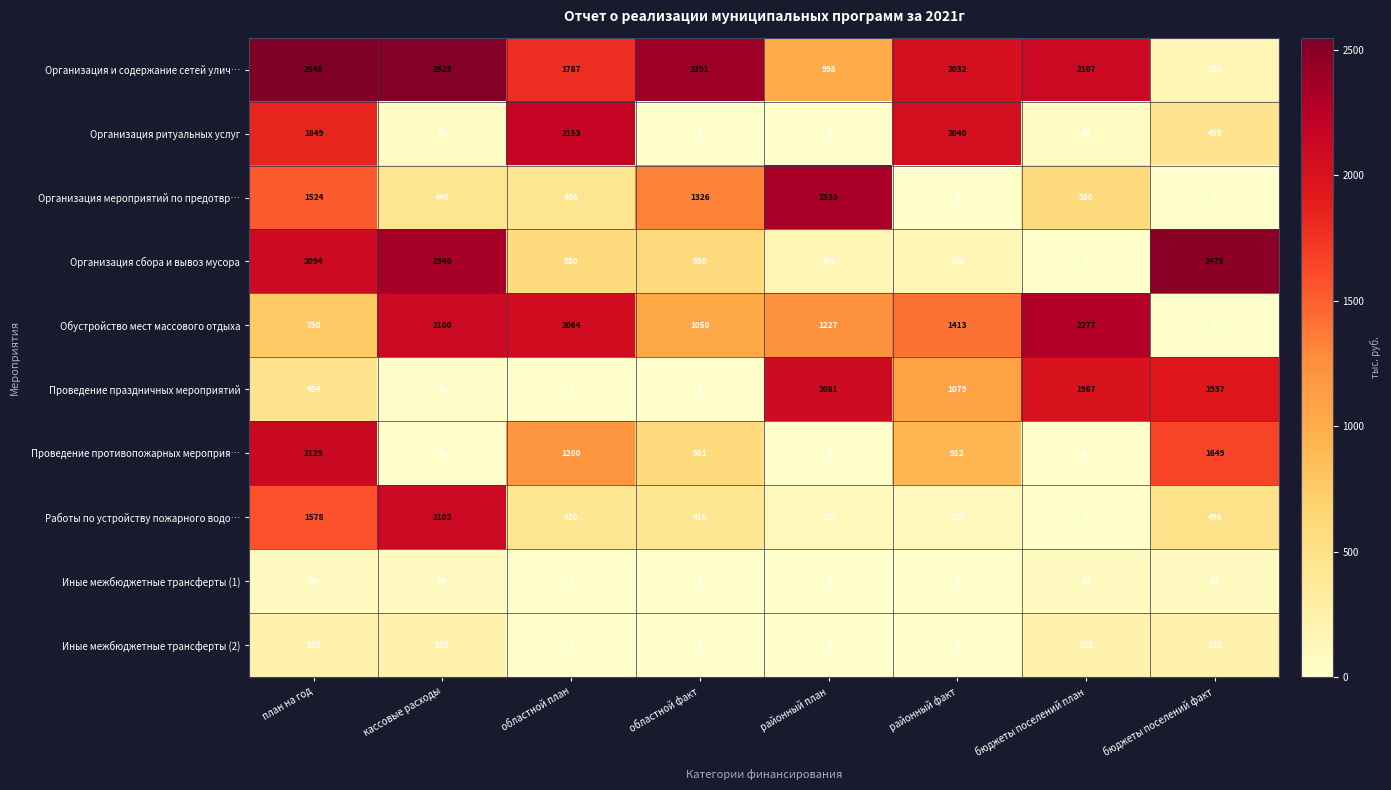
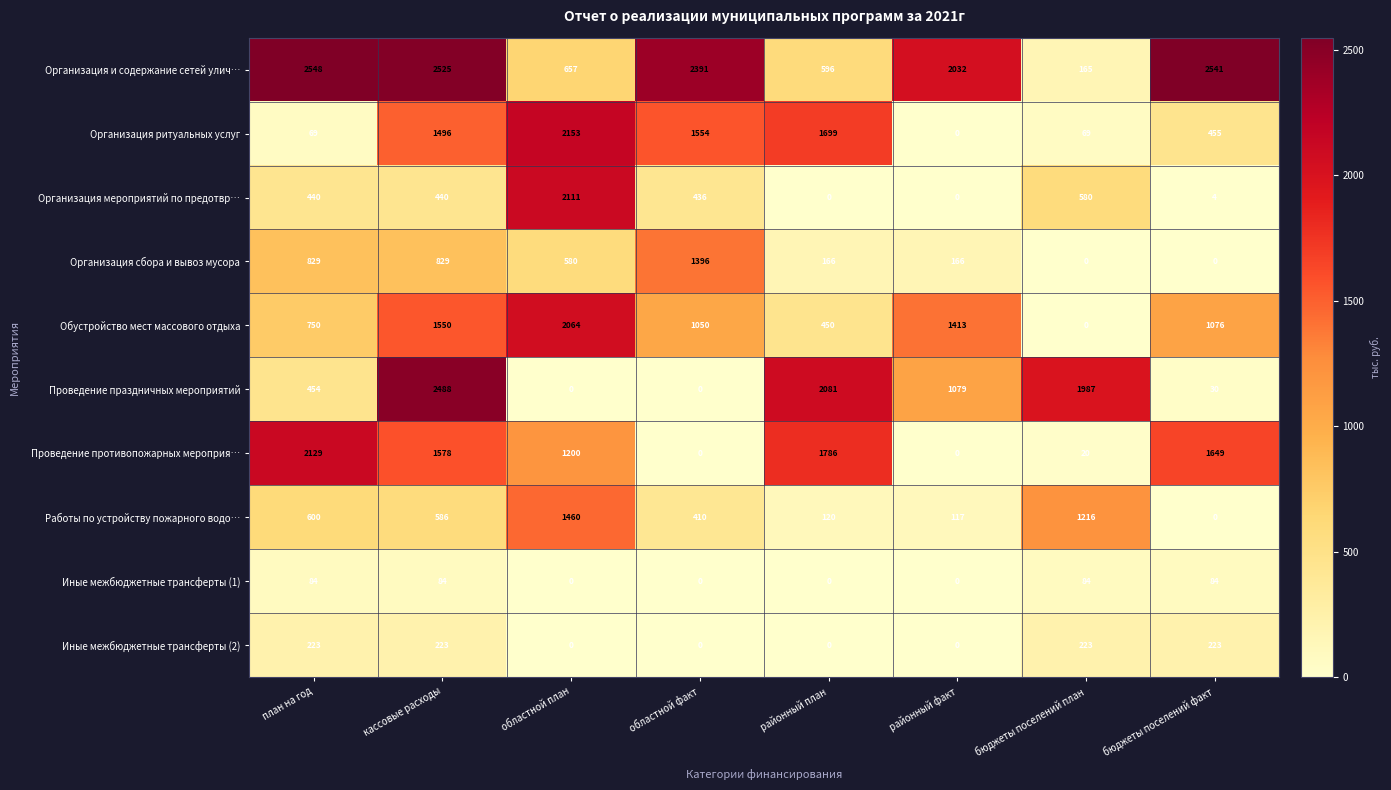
  {
    "Организация и содержание сетей улич…": {
      "план на год": 2548,
      "кассовые расходы": 2525,
-     "областной план": 1787,
+     "областной план": 657,
      "областной факт": 2391,
-     "районный план": 998,
+     "районный план": 596,
      "районный факт": 2032,
-     "бюджеты поселений план": 2107,
-     "бюджеты поселений факт": 160
+     "бюджеты поселений план": 165,
+     "бюджеты поселений факт": 2541
    },
    "Организация ритуальных услуг": {
-     "план на год": 1849,
-     "кассовые расходы": 69,
+     "план на год": 69,
+     "кассовые расходы": 1496,
      "областной план": 2153,
-     "областной факт": 0,
-     "районный план": 0,
-     "районный факт": 2040,
+     "областной факт": 1554,
+     "районный план": 1699,
+     "районный факт": 0,
      "бюджеты поселений план": 69,
      "бюджеты поселений факт": 455
    },
    "Организация мероприятий по предотвр…": {
-     "план на год": 1524,
+     "план на год": 440,
      "кассовые расходы": 440,
-     "областной план": 436,
-     "областной факт": 1326,
-     "районный план": 2333,
+     "областной план": 2111,
+     "областной факт": 436,
+     "районный план": 0,
      "районный факт": 0,
      "бюджеты поселений план": 580,
      "бюджеты поселений факт": 4
    },
    "Организация сбора и вывоз мусора": {
-     "план на год": 2094,
-     "кассовые расходы": 2340,
+     "план на год": 829,
+     "кассовые расходы": 829,
      "областной план": 580,
-     "областной факт": 580,
+     "областной факт": 1396,
      "районный план": 166,
      "районный факт": 166,
      "бюджеты поселений план": 0,
-     "бюджеты поселений факт": 2478
+     "бюджеты поселений факт": 0
    },
    "Обустройство мест массового отдыха": {
      "план на год": 750,
-     "кассовые расходы": 2100,
+     "кассовые расходы": 1550,
      "областной план": 2064,
      "областной факт": 1050,
-     "районный план": 1227,
+     "районный план": 450,
      "районный факт": 1413,
-     "бюджеты поселений план": 2277,
-     "бюджеты поселений факт": 0
+     "бюджеты поселений план": 0,
+     "бюджеты поселений факт": 1076
    },
    "Проведение праздничных мероприятий": {
      "план на год": 454,
-     "кассовые расходы": 30,
+     "кассовые расходы": 2488,
      "областной план": 0,
      "областной факт": 0,
      "районный план": 2081,
      "районный факт": 1079,
      "бюджеты поселений план": 1987,
-     "бюджеты поселений факт": 1937
+     "бюджеты поселений факт": 30
    },
    "Проведение противопожарных мероприя…": {
      "план на год": 2129,
-     "кассовые расходы": 20,
+     "кассовые расходы": 1578,
      "областной план": 1200,
-     "областной факт": 581,
-     "районный план": 0,
-     "районный факт": 912,
+     "областной факт": 0,
+     "районный план": 1786,
+     "районный факт": 0,
      "бюджеты поселений план": 20,
      "бюджеты поселений факт": 1649
    },
    "Работы по устройству пожарного водо…": {
-     "план на год": 1578,
-     "кассовые расходы": 2102,
-     "областной план": 420,
+     "план на год": 600,
+     "кассовые расходы": 586,
+     "областной план": 1460,
      "областной факт": 410,
      "районный план": 120,
      "районный факт": 117,
-     "бюджеты поселений план": 0,
-     "бюджеты поселений факт": 496
+     "бюджеты поселений план": 1216,
+     "бюджеты поселений факт": 0
    },
    "Иные межбюджетные трансферты (1)": {
      "план на год": 84,
      "кассовые расходы": 84,
      "областной план": 0,
      "областной факт": 0,
      "районный план": 0,
      "районный факт": 0,
      "бюджеты поселений план": 84,
      "бюджеты поселений факт": 84
    },
    "Иные межбюджетные трансферты (2)": {
      "план на год": 223,
      "кассовые расходы": 223,
      "областной план": 0,
      "областной факт": 0,
      "районный план": 0,
      "районный факт": 0,
      "бюджеты поселений план": 223,
      "бюджеты поселений факт": 223
    }
  }
